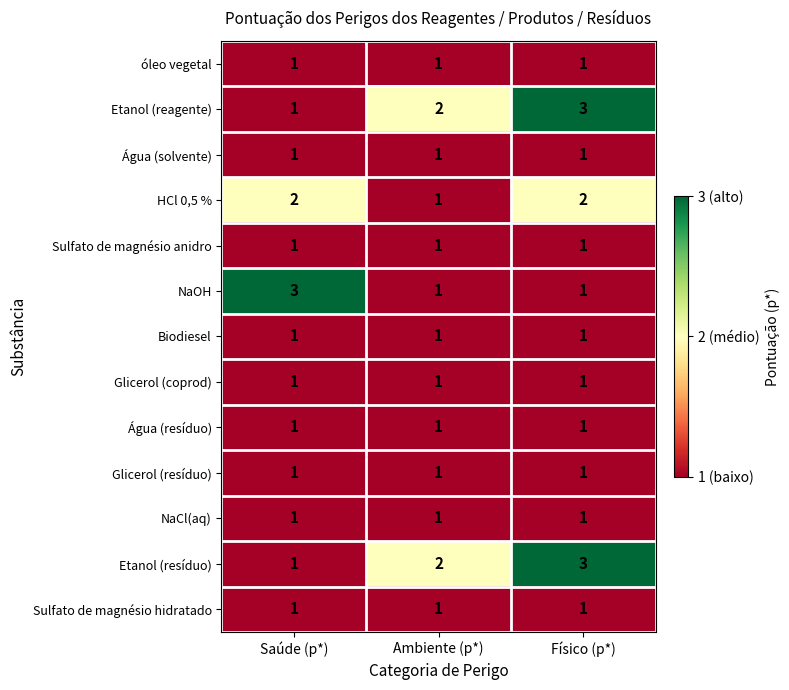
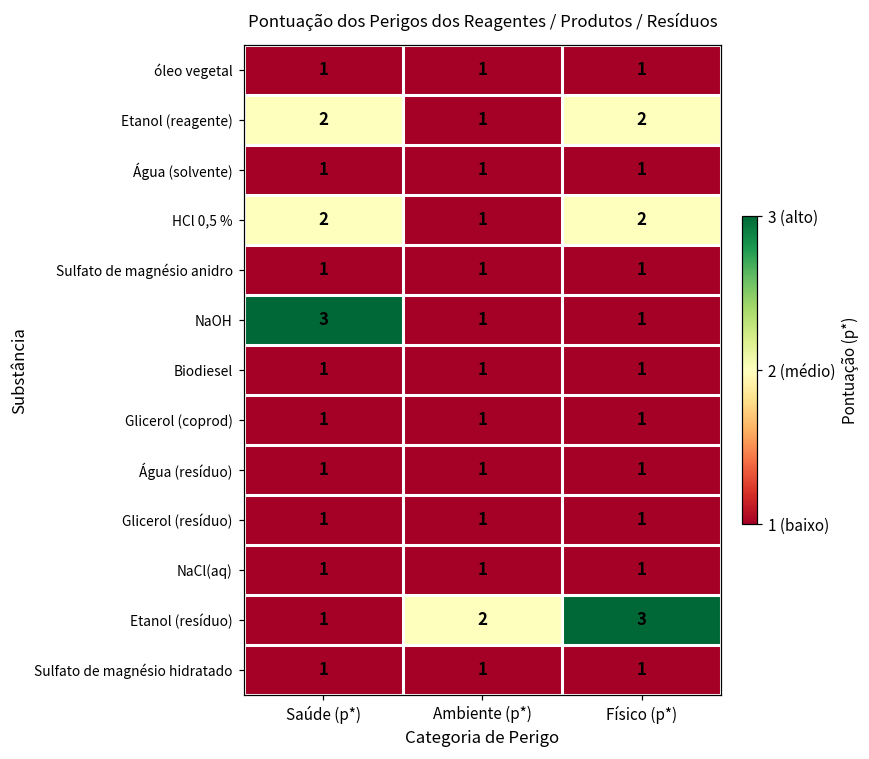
  {
    "óleo vegetal": {
      "Saúde (p*)": 1,
      "Ambiente (p*)": 1,
      "Físico (p*)": 1
    },
    "Etanol (reagente)": {
-     "Saúde (p*)": 1,
-     "Ambiente (p*)": 2,
-     "Físico (p*)": 3
+     "Saúde (p*)": 2,
+     "Ambiente (p*)": 1,
+     "Físico (p*)": 2
    },
    "Água (solvente)": {
      "Saúde (p*)": 1,
      "Ambiente (p*)": 1,
      "Físico (p*)": 1
    },
    "HCl 0,5 %": {
      "Saúde (p*)": 2,
      "Ambiente (p*)": 1,
      "Físico (p*)": 2
    },
    "Sulfato de magnésio anidro": {
      "Saúde (p*)": 1,
      "Ambiente (p*)": 1,
      "Físico (p*)": 1
    },
    "NaOH": {
      "Saúde (p*)": 3,
      "Ambiente (p*)": 1,
      "Físico (p*)": 1
    },
    "Biodiesel": {
      "Saúde (p*)": 1,
      "Ambiente (p*)": 1,
      "Físico (p*)": 1
    },
    "Glicerol (coprod)": {
      "Saúde (p*)": 1,
      "Ambiente (p*)": 1,
      "Físico (p*)": 1
    },
    "Água (resíduo)": {
      "Saúde (p*)": 1,
      "Ambiente (p*)": 1,
      "Físico (p*)": 1
    },
    "Glicerol (resíduo)": {
      "Saúde (p*)": 1,
      "Ambiente (p*)": 1,
      "Físico (p*)": 1
    },
    "NaCl(aq)": {
      "Saúde (p*)": 1,
      "Ambiente (p*)": 1,
      "Físico (p*)": 1
    },
    "Etanol (resíduo)": {
      "Saúde (p*)": 1,
      "Ambiente (p*)": 2,
      "Físico (p*)": 3
    },
    "Sulfato de magnésio hidratado": {
      "Saúde (p*)": 1,
      "Ambiente (p*)": 1,
      "Físico (p*)": 1
    }
  }
